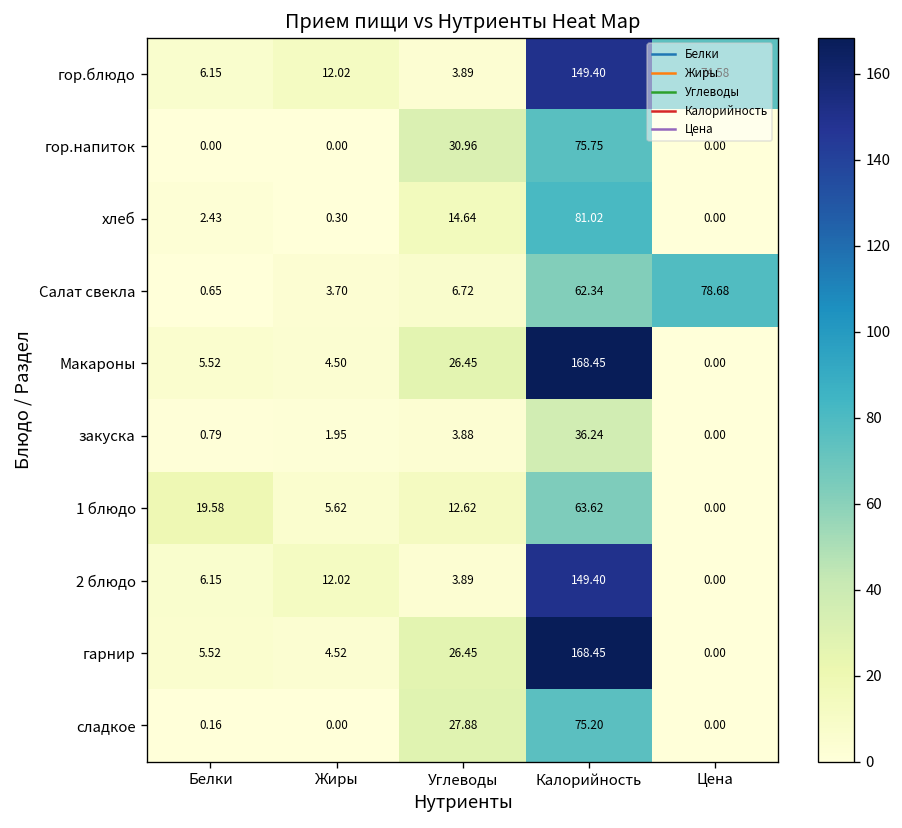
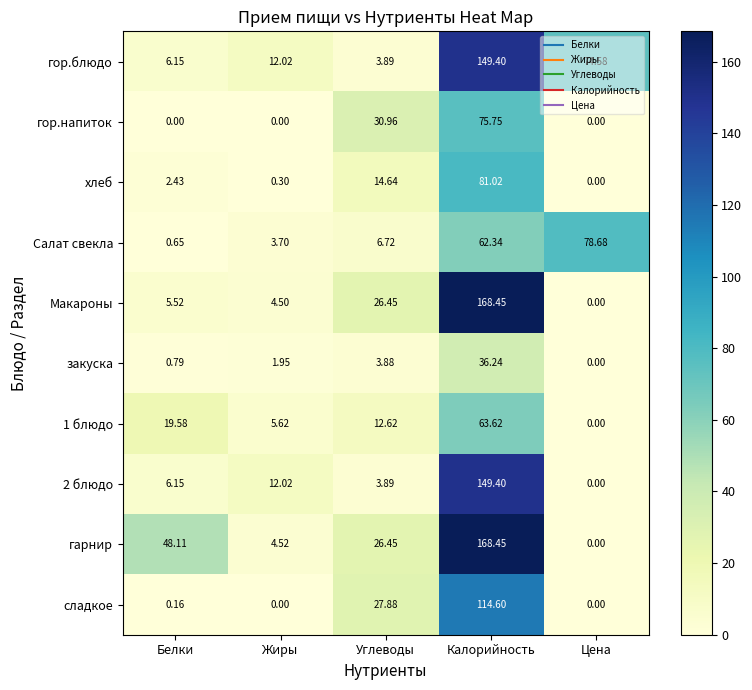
  {
    "гор.блюдо": {
      "Белки": 6.15,
      "Жиры": 12.02,
      "Углеводы": 3.89,
      "Калорийность": 149.40
    },
    "гор.напиток": {
      "Белки": 0.00,
      "Жиры": 0.00,
      "Углеводы": 30.96,
      "Калорийность": 75.75,
      "Цена": 0.00
    },
    "хлеб": {
      "Белки": 2.43,
      "Жиры": 0.30,
      "Углеводы": 14.64,
      "Калорийность": 81.02,
      "Цена": 0.00
    },
    "Салат свекла": {
      "Белки": 0.65,
      "Жиры": 3.70,
      "Углеводы": 6.72,
      "Калорийность": 62.34,
      "Цена": 78.68
    },
    "Макароны": {
      "Белки": 5.52,
      "Жиры": 4.50,
      "Углеводы": 26.45,
      "Калорийность": 168.45,
      "Цена": 0.00
    },
    "закуска": {
      "Белки": 0.79,
      "Жиры": 1.95,
      "Углеводы": 3.88,
      "Калорийность": 36.24,
      "Цена": 0.00
    },
    "1 блюдо": {
      "Белки": 19.58,
      "Жиры": 5.62,
      "Углеводы": 12.62,
      "Калорийность": 63.62,
      "Цена": 0.00
    },
    "2 блюдо": {
      "Белки": 6.15,
      "Жиры": 12.02,
      "Углеводы": 3.89,
      "Калорийность": 149.40,
      "Цена": 0.00
    },
    "гарнир": {
-     "Белки": 5.52,
+     "Белки": 48.11,
      "Жиры": 4.52,
      "Углеводы": 26.45,
      "Калорийность": 168.45,
      "Цена": 0.00
    },
    "сладкое": {
      "Белки": 0.16,
      "Жиры": 0.00,
      "Углеводы": 27.88,
-     "Калорийность": 75.20,
+     "Калорийность": 114.60,
      "Цена": 0.00
    }
  }
